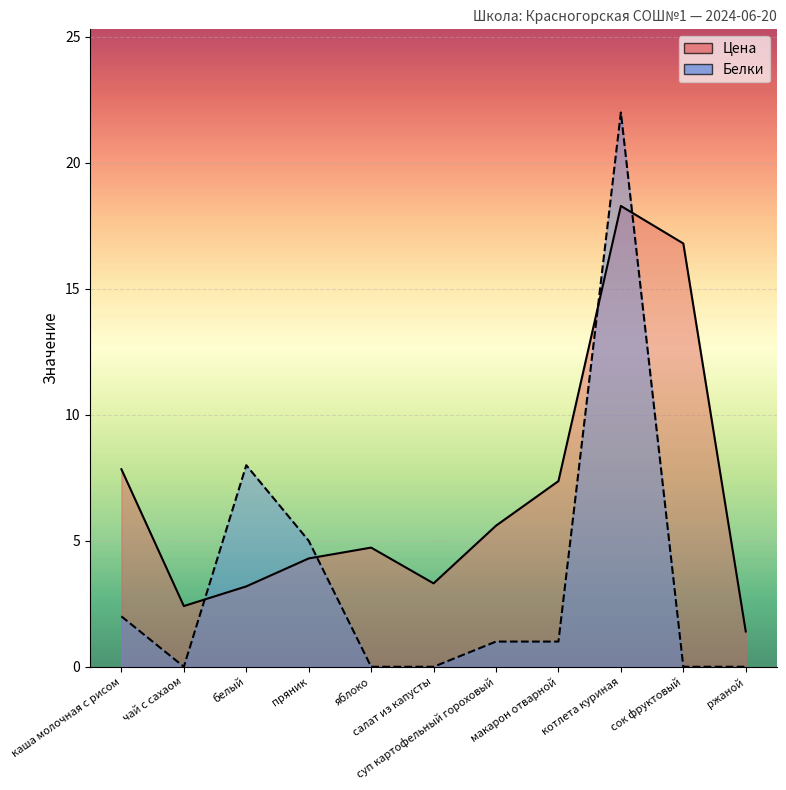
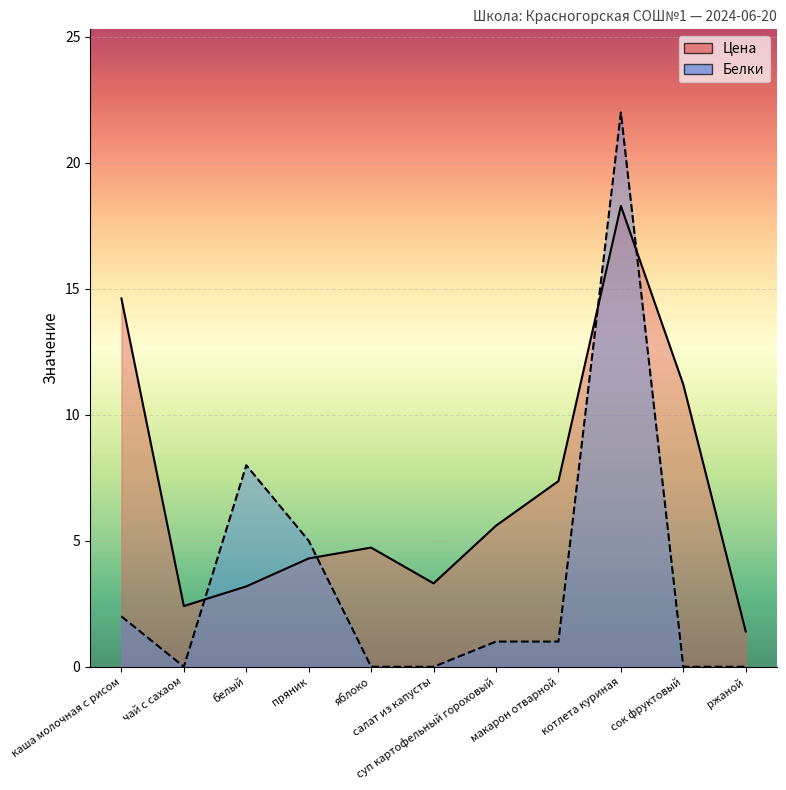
  {
    "Цена": {
-     "каша молочная с рисом": 7.8,
+     "каша молочная с рисом": 14.6,
      "чай с сахаом": 2.4,
      "белый": 3.2,
      "пряник": 4.3,
      "яблоко": 4.7,
      "салат из капусты": 3.3,
      "суп картофельный гороховый": 5.6,
      "макарон отварной": 7.4,
      "котлета куриная": 18.3,
-     "сок фруктовый": 16.8,
+     "сок фруктовый": 11.2,
      "ржаной": 1.4
    },
    "Белки": {
      "каша молочная с рисом": 2.0,
      "чай с сахаом": 0.0,
      "белый": 8.0,
      "пряник": 5.0,
      "яблоко": 0.0,
      "салат из капусты": 0.0,
      "суп картофельный гороховый": 1.0,
      "макарон отварной": 1.0,
      "котлета куриная": 22.0,
      "сок фруктовый": 0.0,
      "ржаной": 0.0
    }
  }
